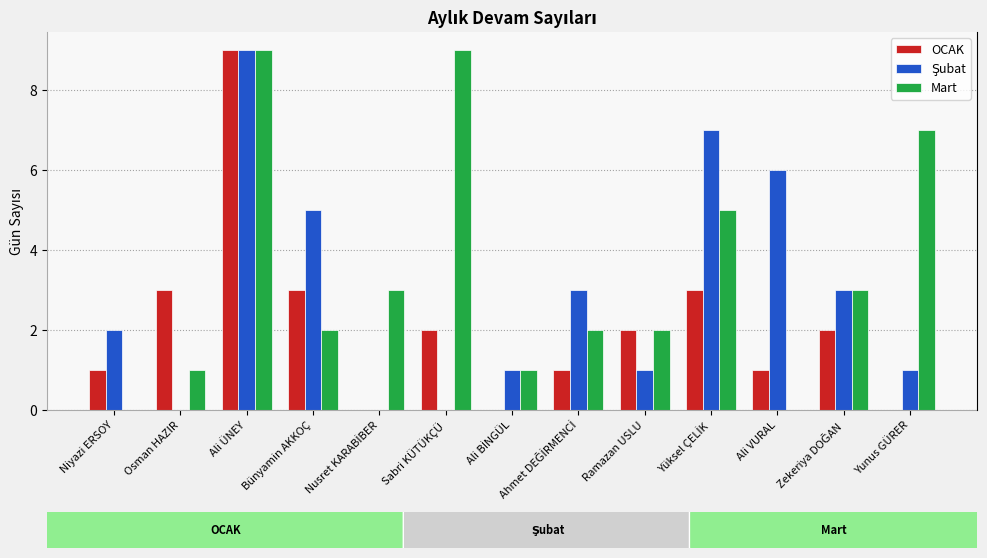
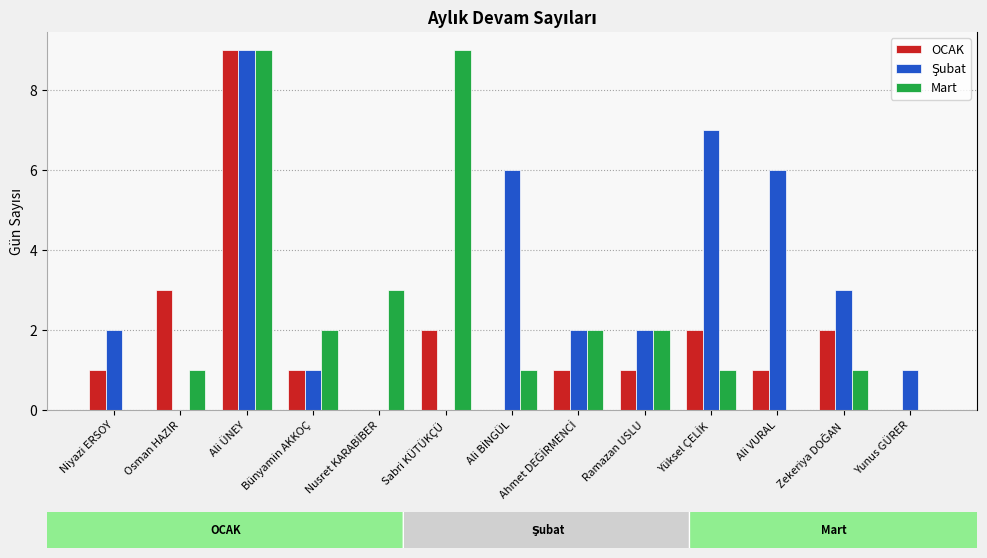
  {
    "OCAK": {
      "Niyazi ERSOY": 1,
      "Osman HAZIR": 3,
      "Ali ÜNEY": 9,
-     "Bünyamin AKKOÇ": 3,
+     "Bünyamin AKKOÇ": 1,
      "Nusret KARABİBER": 0,
      "Sabri KÜTÜKÇÜ": 2,
      "Ali BİNGÜL": 0,
      "Ahmet DEĞİRMENCİ": 1,
-     "Ramazan USLU": 2,
-     "Yüksel ÇELİK": 3,
+     "Ramazan USLU": 1,
+     "Yüksel ÇELİK": 2,
      "Ali VURAL": 1,
      "Zekeriya DOĞAN": 2,
      "Yunus GÜRER": 0
    },
    "Şubat": {
      "Niyazi ERSOY": 2,
      "Osman HAZIR": 0,
      "Ali ÜNEY": 9,
-     "Bünyamin AKKOÇ": 5,
+     "Bünyamin AKKOÇ": 1,
      "Nusret KARABİBER": 0,
      "Sabri KÜTÜKÇÜ": 0,
-     "Ali BİNGÜL": 1,
-     "Ahmet DEĞİRMENCİ": 3,
-     "Ramazan USLU": 1,
+     "Ali BİNGÜL": 6,
+     "Ahmet DEĞİRMENCİ": 2,
+     "Ramazan USLU": 2,
      "Yüksel ÇELİK": 7,
      "Ali VURAL": 6,
      "Zekeriya DOĞAN": 3,
      "Yunus GÜRER": 1
    },
    "Mart": {
      "Niyazi ERSOY": 0,
      "Osman HAZIR": 1,
      "Ali ÜNEY": 9,
      "Bünyamin AKKOÇ": 2,
      "Nusret KARABİBER": 3,
      "Sabri KÜTÜKÇÜ": 9,
      "Ali BİNGÜL": 1,
      "Ahmet DEĞİRMENCİ": 2,
      "Ramazan USLU": 2,
-     "Yüksel ÇELİK": 5,
+     "Yüksel ÇELİK": 1,
      "Ali VURAL": 0,
-     "Zekeriya DOĞAN": 3,
-     "Yunus GÜRER": 7
+     "Zekeriya DOĞAN": 1,
+     "Yunus GÜRER": 0
    }
  }
